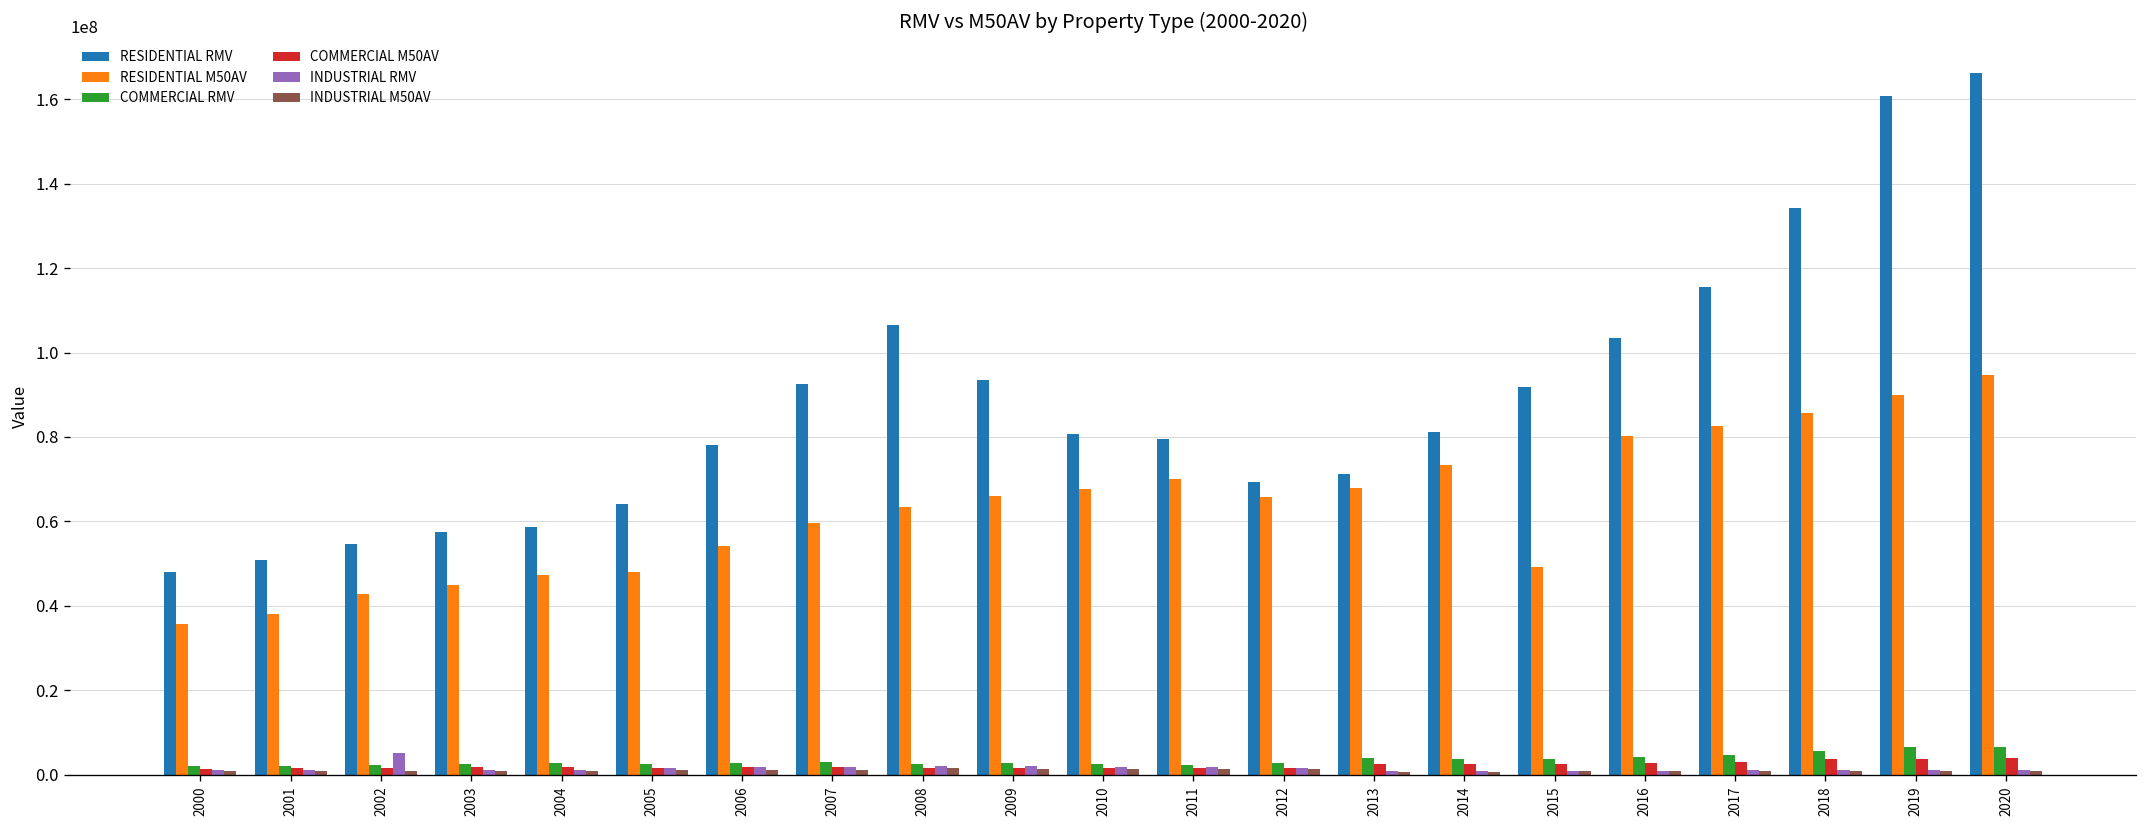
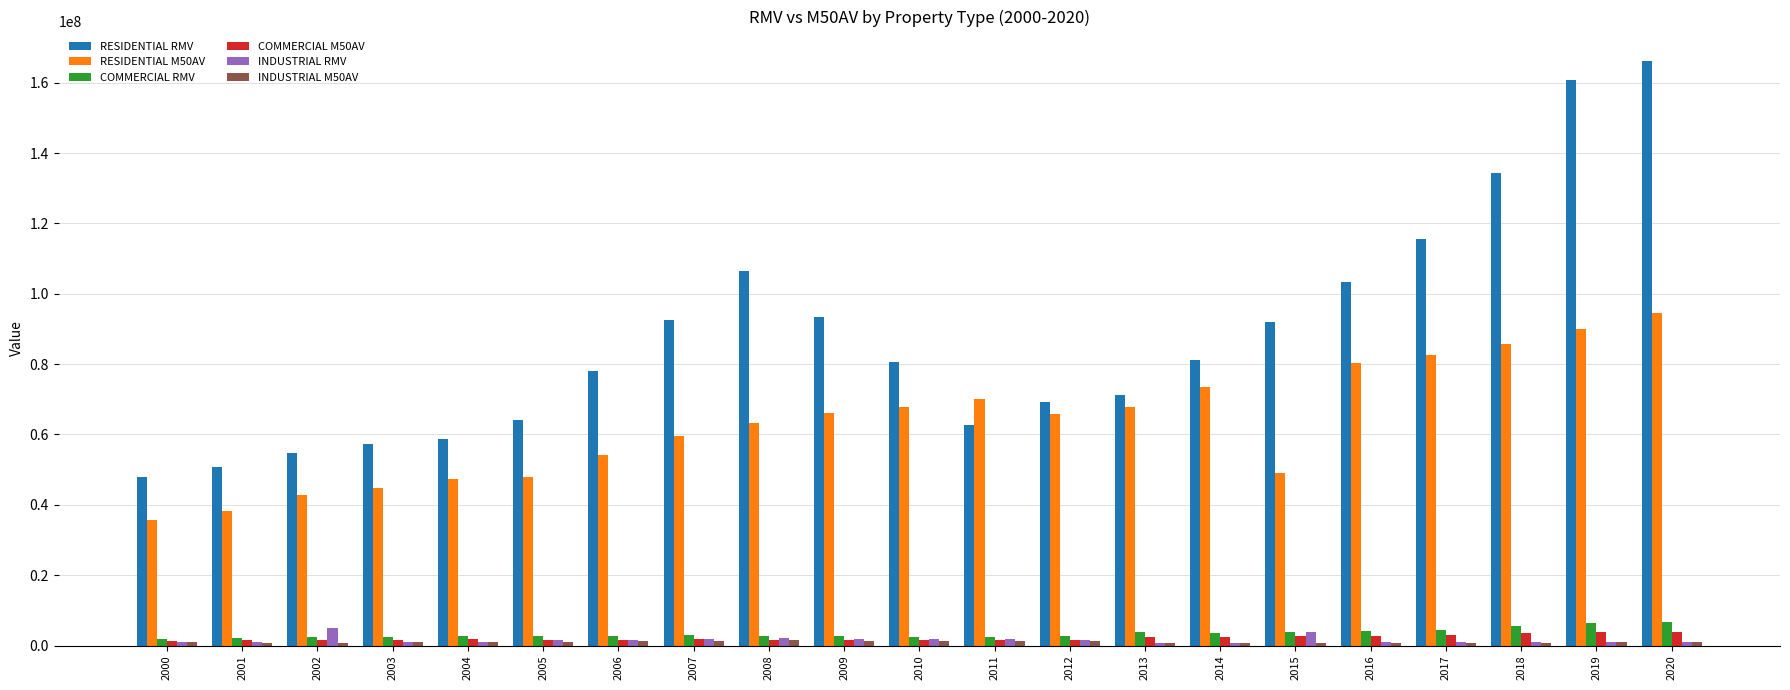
  {
    "RESIDENTIAL RMV": {
      "2000": 48000000,
      "2001": 51000000,
      "2002": 55000000,
      "2003": 57000000,
      "2004": 59000000,
      "2005": 64000000,
      "2006": 78000000,
      "2007": 93000000,
      "2008": 106000000,
      "2009": 94000000,
      "2010": 81000000,
-     "2011": 80000000,
+     "2011": 63000000,
      "2012": 69000000,
      "2013": 71000000,
      "2014": 81000000,
      "2015": 92000000,
      "2016": 103000000,
      "2017": 116000000,
      "2018": 134000000,
      "2019": 161000000,
      "2020": 166000000
    },
    "RESIDENTIAL M50AV": {
      "2000": 36000000,
      "2001": 38000000,
      "2002": 43000000,
      "2003": 45000000,
      "2004": 47000000,
      "2005": 48000000,
      "2006": 54000000,
      "2007": 60000000,
      "2008": 63000000,
      "2009": 66000000,
      "2010": 68000000,
      "2011": 70000000,
      "2012": 66000000,
      "2013": 68000000,
      "2014": 73000000,
      "2015": 49000000,
      "2016": 80000000,
      "2017": 83000000,
      "2018": 86000000,
      "2019": 90000000,
      "2020": 95000000
    },
    "COMMERCIAL RMV": {
      "2000": 2000000,
      "2001": 2000000,
      "2002": 2000000,
      "2003": 2000000,
      "2004": 3000000,
      "2005": 3000000,
      "2006": 3000000,
      "2007": 3000000,
      "2008": 3000000,
      "2009": 3000000,
      "2010": 3000000,
      "2011": 2000000,
      "2012": 3000000,
      "2013": 4000000,
      "2014": 4000000,
      "2015": 4000000,
      "2016": 4000000,
      "2017": 5000000,
      "2018": 6000000,
      "2019": 6000000,
      "2020": 7000000
    },
    "COMMERCIAL M50AV": {
      "2000": 1000000,
      "2001": 2000000,
      "2002": 2000000,
      "2003": 2000000,
      "2004": 2000000,
      "2005": 2000000,
      "2006": 2000000,
      "2007": 2000000,
      "2008": 2000000,
      "2009": 2000000,
      "2010": 2000000,
      "2011": 2000000,
      "2012": 2000000,
      "2013": 2000000,
      "2014": 3000000,
      "2015": 3000000,
      "2016": 3000000,
      "2017": 3000000,
      "2018": 4000000,
      "2019": 4000000,
      "2020": 4000000
    },
    "INDUSTRIAL RMV": {
      "2000": 1000000,
      "2001": 1000000,
      "2002": 5000000,
      "2003": 1000000,
      "2004": 1000000,
      "2005": 2000000,
      "2006": 2000000,
      "2007": 2000000,
      "2008": 2000000,
      "2009": 2000000,
      "2010": 2000000,
      "2011": 2000000,
      "2012": 2000000,
      "2013": 1000000,
      "2014": 1000000,
-     "2015": 1000000,
+     "2015": 4000000,
      "2016": 1000000,
      "2017": 1000000,
      "2018": 1000000,
      "2019": 1000000,
      "2020": 1000000
    },
    "INDUSTRIAL M50AV": {
      "2000": 1000000,
      "2001": 1000000,
      "2002": 1000000,
      "2003": 1000000,
      "2004": 1000000,
      "2005": 1000000,
      "2006": 1000000,
      "2007": 1000000,
      "2008": 1000000,
      "2009": 1000000,
      "2010": 1000000,
      "2011": 1000000,
      "2012": 1000000,
      "2013": 1000000,
      "2014": 1000000,
      "2015": 1000000,
      "2016": 1000000,
      "2017": 1000000,
      "2018": 1000000,
      "2019": 1000000,
      "2020": 1000000
    }
  }
